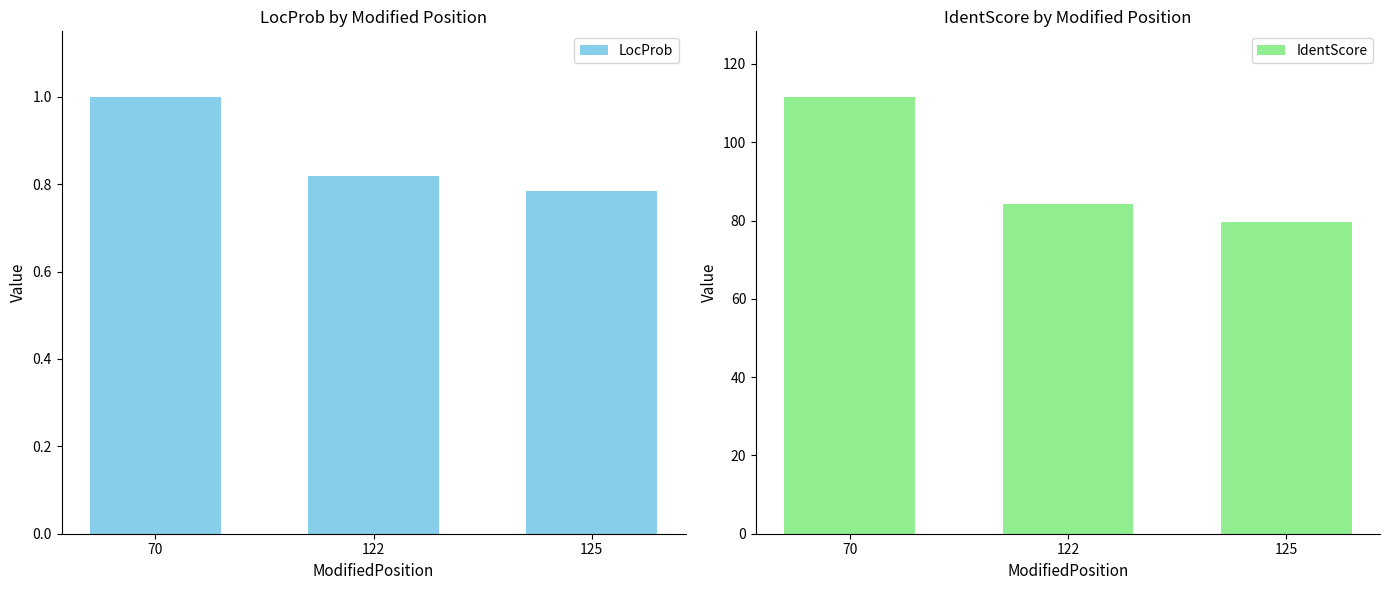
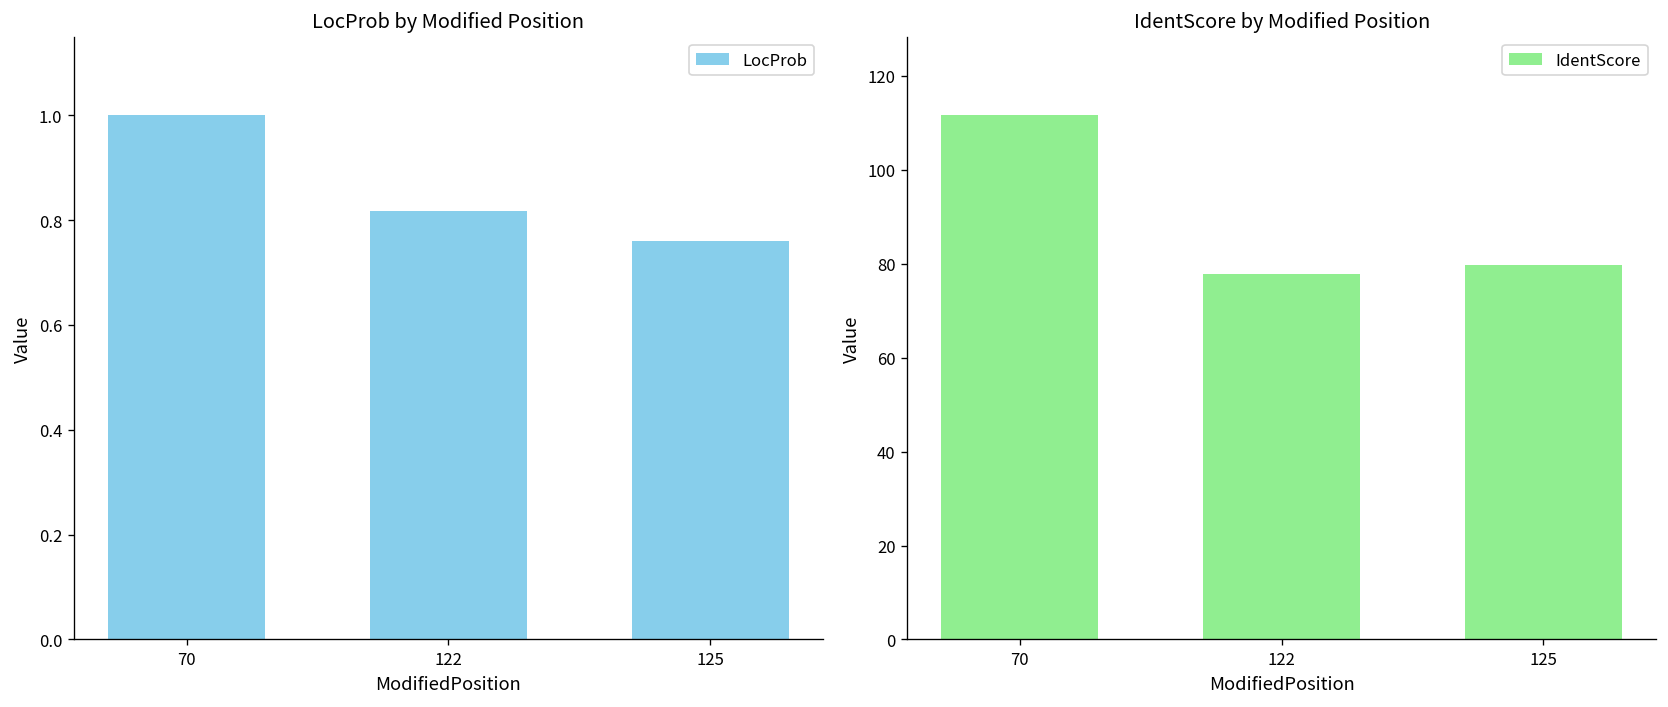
  {
    "LocProb by Modified Position": {
      "70": 1.00,
      "122": 0.82,
-     "125": 0.78
+     "125": 0.76
    },
    "IdentScore by Modified Position": {
      "70": 112,
-     "122": 84,
+     "122": 78,
      "125": 80
    }
  }
